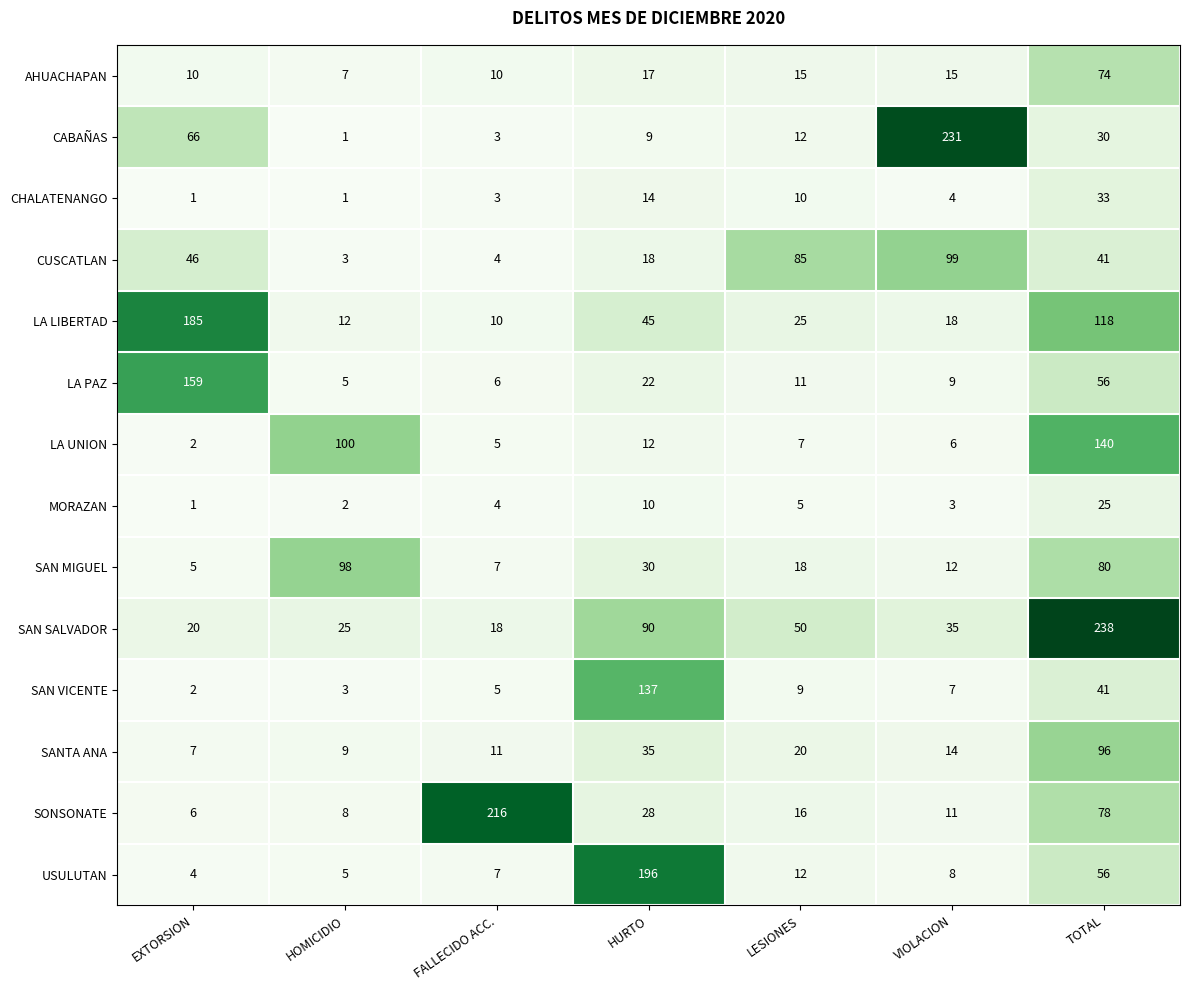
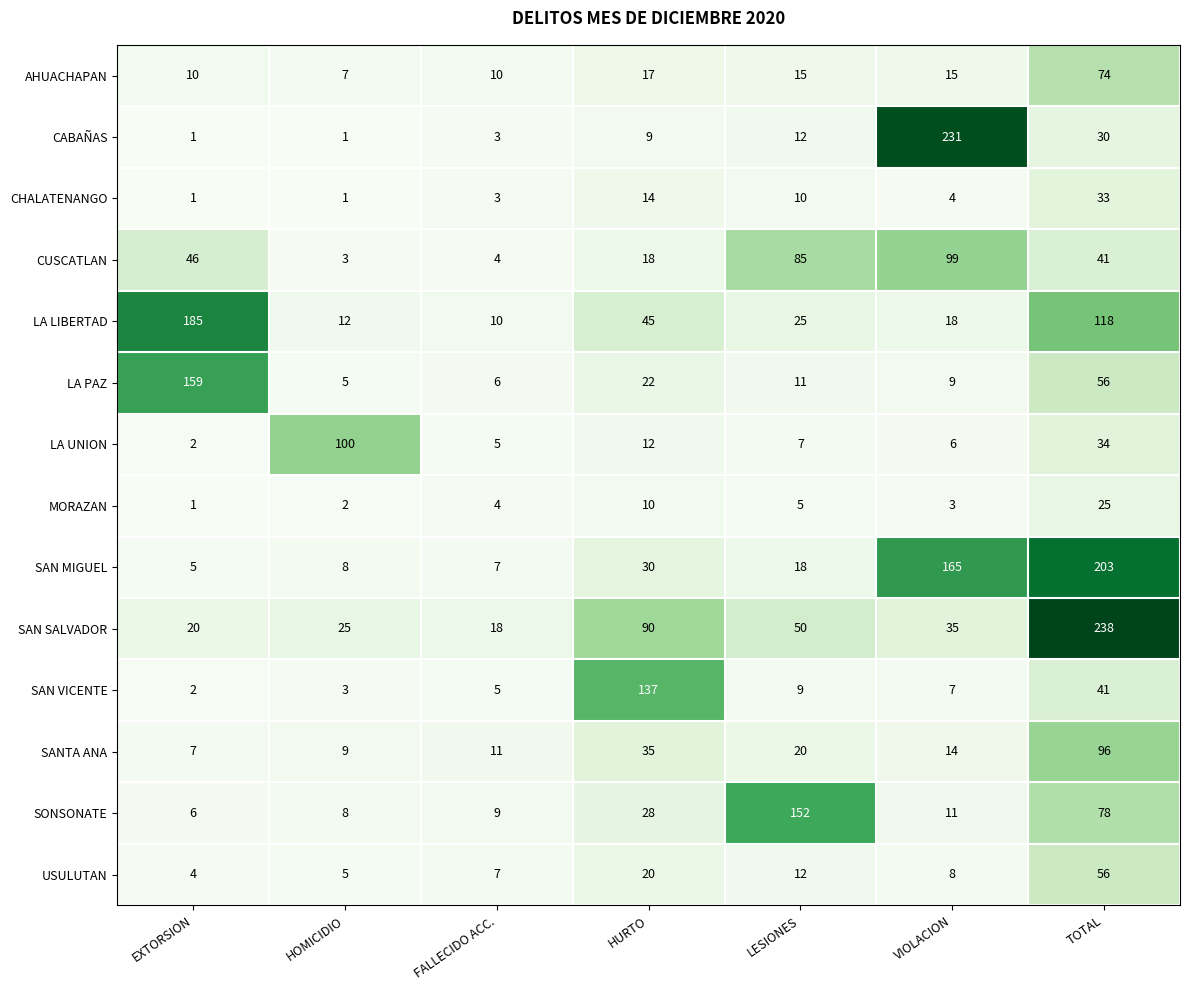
  {
    "AHUACHAPAN": {
      "EXTORSION": 10,
      "HOMICIDIO": 7,
      "FALLECIDO ACC.": 10,
      "HURTO": 17,
      "LESIONES": 15,
      "VIOLACION": 15,
      "TOTAL": 74
    },
    "CABAÑAS": {
-     "EXTORSION": 66,
+     "EXTORSION": 1,
      "HOMICIDIO": 1,
      "FALLECIDO ACC.": 3,
      "HURTO": 9,
      "LESIONES": 12,
      "VIOLACION": 231,
      "TOTAL": 30
    },
    "CHALATENANGO": {
      "EXTORSION": 1,
      "HOMICIDIO": 1,
      "FALLECIDO ACC.": 3,
      "HURTO": 14,
      "LESIONES": 10,
      "VIOLACION": 4,
      "TOTAL": 33
    },
    "CUSCATLAN": {
      "EXTORSION": 46,
      "HOMICIDIO": 3,
      "FALLECIDO ACC.": 4,
      "HURTO": 18,
      "LESIONES": 85,
      "VIOLACION": 99,
      "TOTAL": 41
    },
    "LA LIBERTAD": {
      "EXTORSION": 185,
      "HOMICIDIO": 12,
      "FALLECIDO ACC.": 10,
      "HURTO": 45,
      "LESIONES": 25,
      "VIOLACION": 18,
      "TOTAL": 118
    },
    "LA PAZ": {
      "EXTORSION": 159,
      "HOMICIDIO": 5,
      "FALLECIDO ACC.": 6,
      "HURTO": 22,
      "LESIONES": 11,
      "VIOLACION": 9,
      "TOTAL": 56
    },
    "LA UNION": {
      "EXTORSION": 2,
      "HOMICIDIO": 100,
      "FALLECIDO ACC.": 5,
      "HURTO": 12,
      "LESIONES": 7,
      "VIOLACION": 6,
-     "TOTAL": 140
+     "TOTAL": 34
    },
    "MORAZAN": {
      "EXTORSION": 1,
      "HOMICIDIO": 2,
      "FALLECIDO ACC.": 4,
      "HURTO": 10,
      "LESIONES": 5,
      "VIOLACION": 3,
      "TOTAL": 25
    },
    "SAN MIGUEL": {
      "EXTORSION": 5,
-     "HOMICIDIO": 98,
+     "HOMICIDIO": 8,
      "FALLECIDO ACC.": 7,
      "HURTO": 30,
      "LESIONES": 18,
-     "VIOLACION": 12,
-     "TOTAL": 80
+     "VIOLACION": 165,
+     "TOTAL": 203
    },
    "SAN SALVADOR": {
      "EXTORSION": 20,
      "HOMICIDIO": 25,
      "FALLECIDO ACC.": 18,
      "HURTO": 90,
      "LESIONES": 50,
      "VIOLACION": 35,
      "TOTAL": 238
    },
    "SAN VICENTE": {
      "EXTORSION": 2,
      "HOMICIDIO": 3,
      "FALLECIDO ACC.": 5,
      "HURTO": 137,
      "LESIONES": 9,
      "VIOLACION": 7,
      "TOTAL": 41
    },
    "SANTA ANA": {
      "EXTORSION": 7,
      "HOMICIDIO": 9,
      "FALLECIDO ACC.": 11,
      "HURTO": 35,
      "LESIONES": 20,
      "VIOLACION": 14,
      "TOTAL": 96
    },
    "SONSONATE": {
      "EXTORSION": 6,
      "HOMICIDIO": 8,
-     "FALLECIDO ACC.": 216,
+     "FALLECIDO ACC.": 9,
      "HURTO": 28,
-     "LESIONES": 16,
+     "LESIONES": 152,
      "VIOLACION": 11,
      "TOTAL": 78
    },
    "USULUTAN": {
      "EXTORSION": 4,
      "HOMICIDIO": 5,
      "FALLECIDO ACC.": 7,
-     "HURTO": 196,
+     "HURTO": 20,
      "LESIONES": 12,
      "VIOLACION": 8,
      "TOTAL": 56
    }
  }
